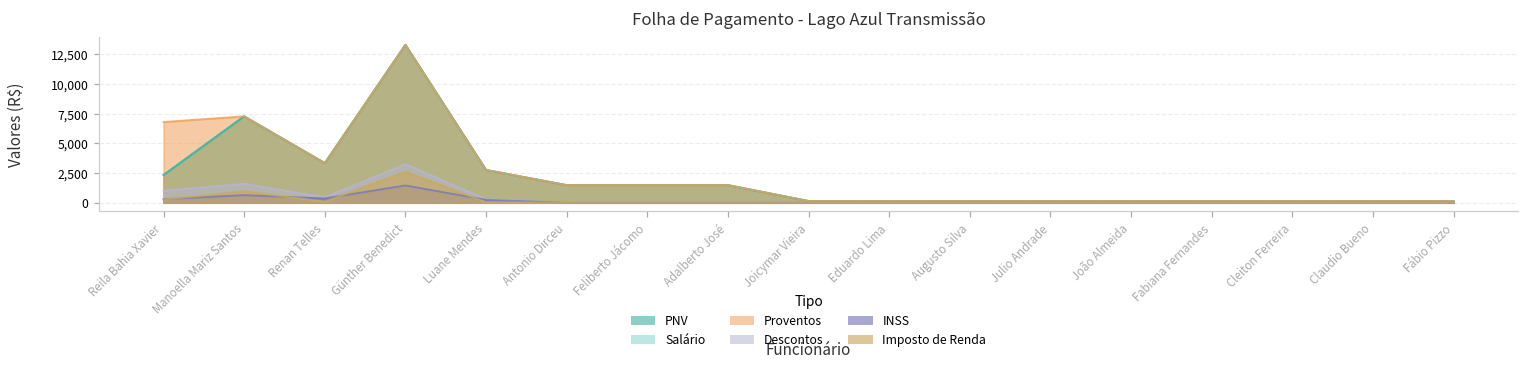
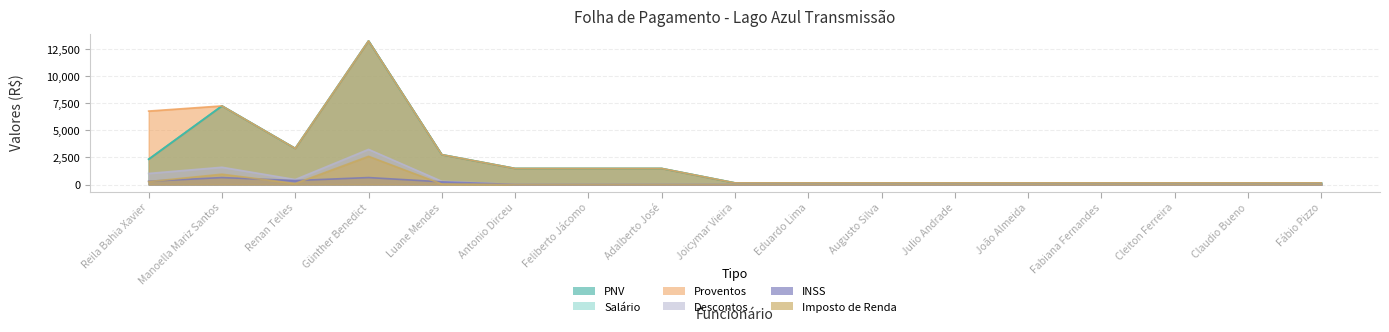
  {
    "INSS": {
      "Manoella Mariz Santos": "600",
-     "Günther Benedict": "1,500"
+     "Günther Benedict": "600"
    }
  }
